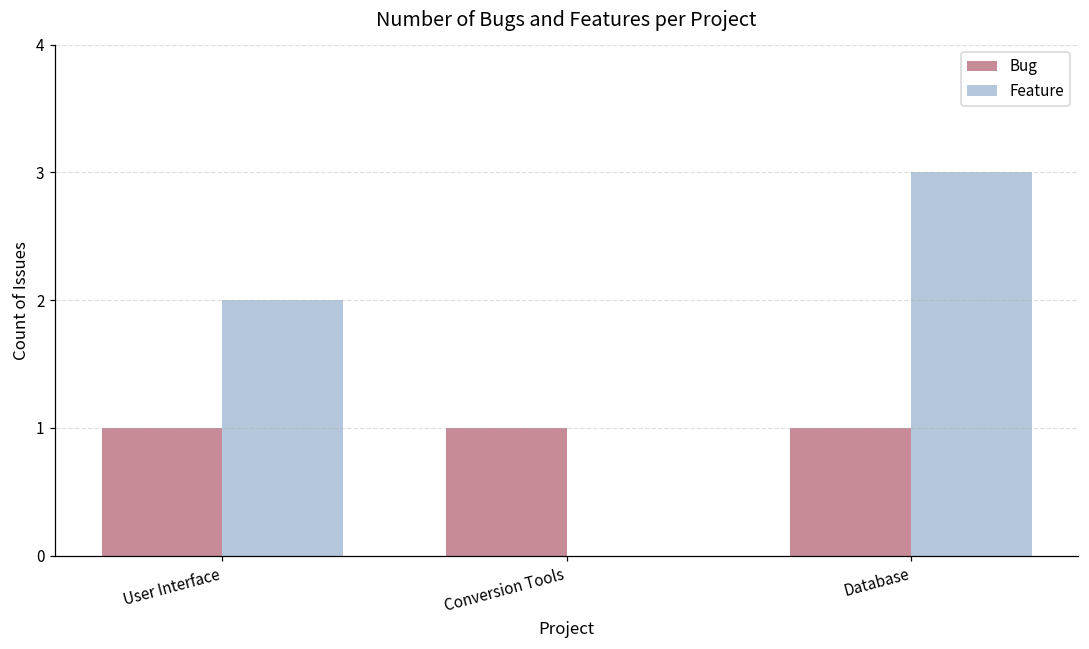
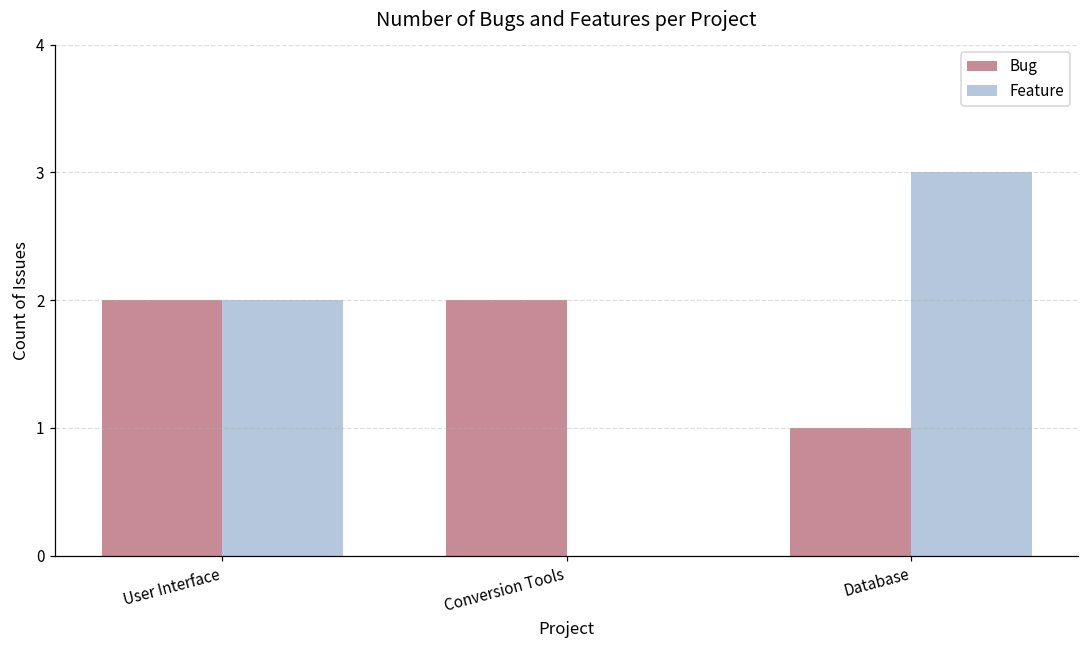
  {
    "Bug": {
-     "User Interface": 1,
-     "Conversion Tools": 1,
+     "User Interface": 2,
+     "Conversion Tools": 2,
      "Database": 1
    },
    "Feature": {
      "User Interface": 2,
      "Conversion Tools": 0,
      "Database": 3
    }
  }
